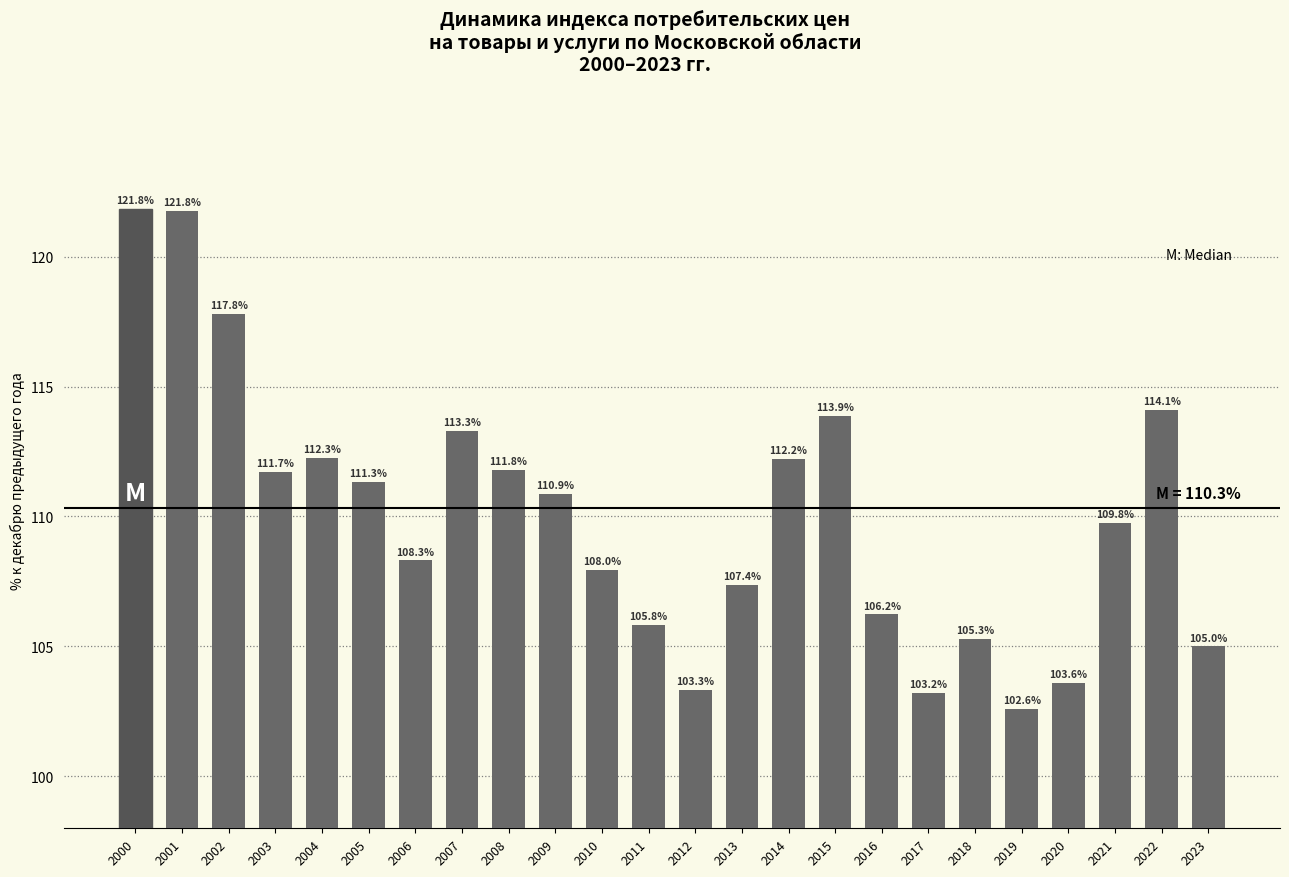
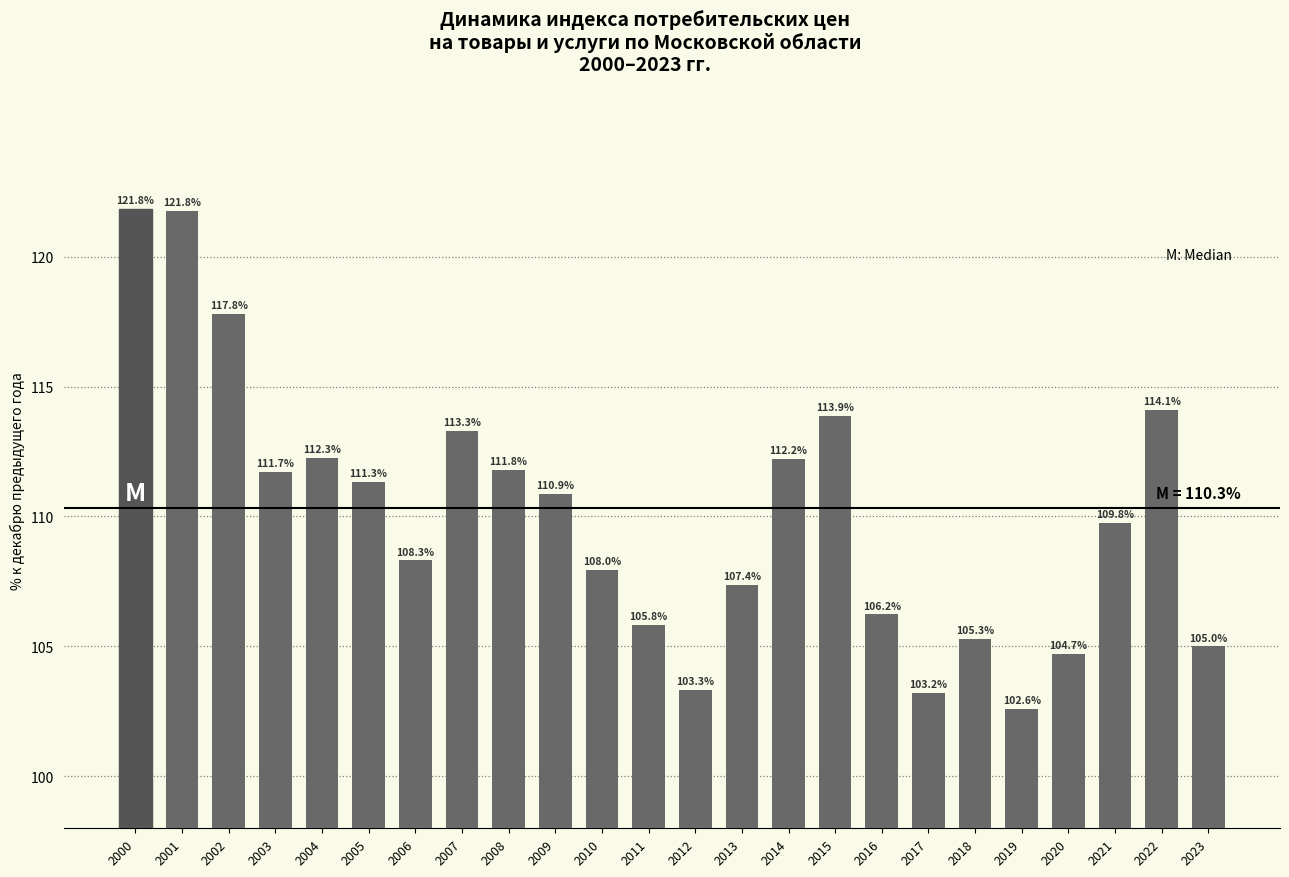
  {
    "2000": "121.8%",
    "2001": "121.8%",
    "2002": "117.8%",
    "2003": "111.7%",
    "2004": "112.3%",
    "2005": "111.3%",
    "2006": "108.3%",
    "2007": "113.3%",
    "2008": "111.8%",
    "2009": "110.9%",
    "2010": "108.0%",
    "2011": "105.8%",
    "2012": "103.3%",
    "2013": "107.4%",
    "2014": "112.2%",
    "2015": "113.9%",
    "2016": "106.2%",
    "2017": "103.2%",
    "2018": "105.3%",
    "2019": "102.6%",
-   "2020": "103.6%",
+   "2020": "104.7%",
    "2021": "109.8%",
    "2022": "114.1%",
    "2023": "105.0%"
  }
